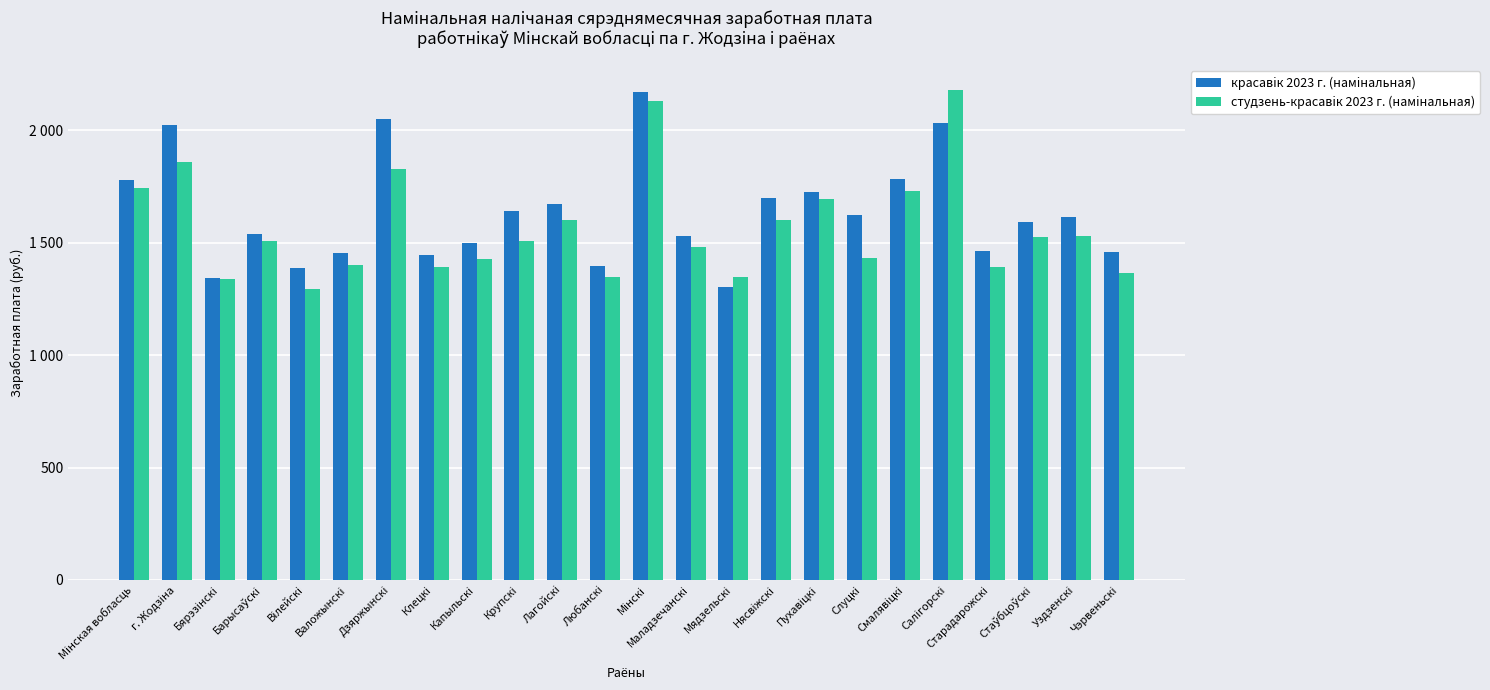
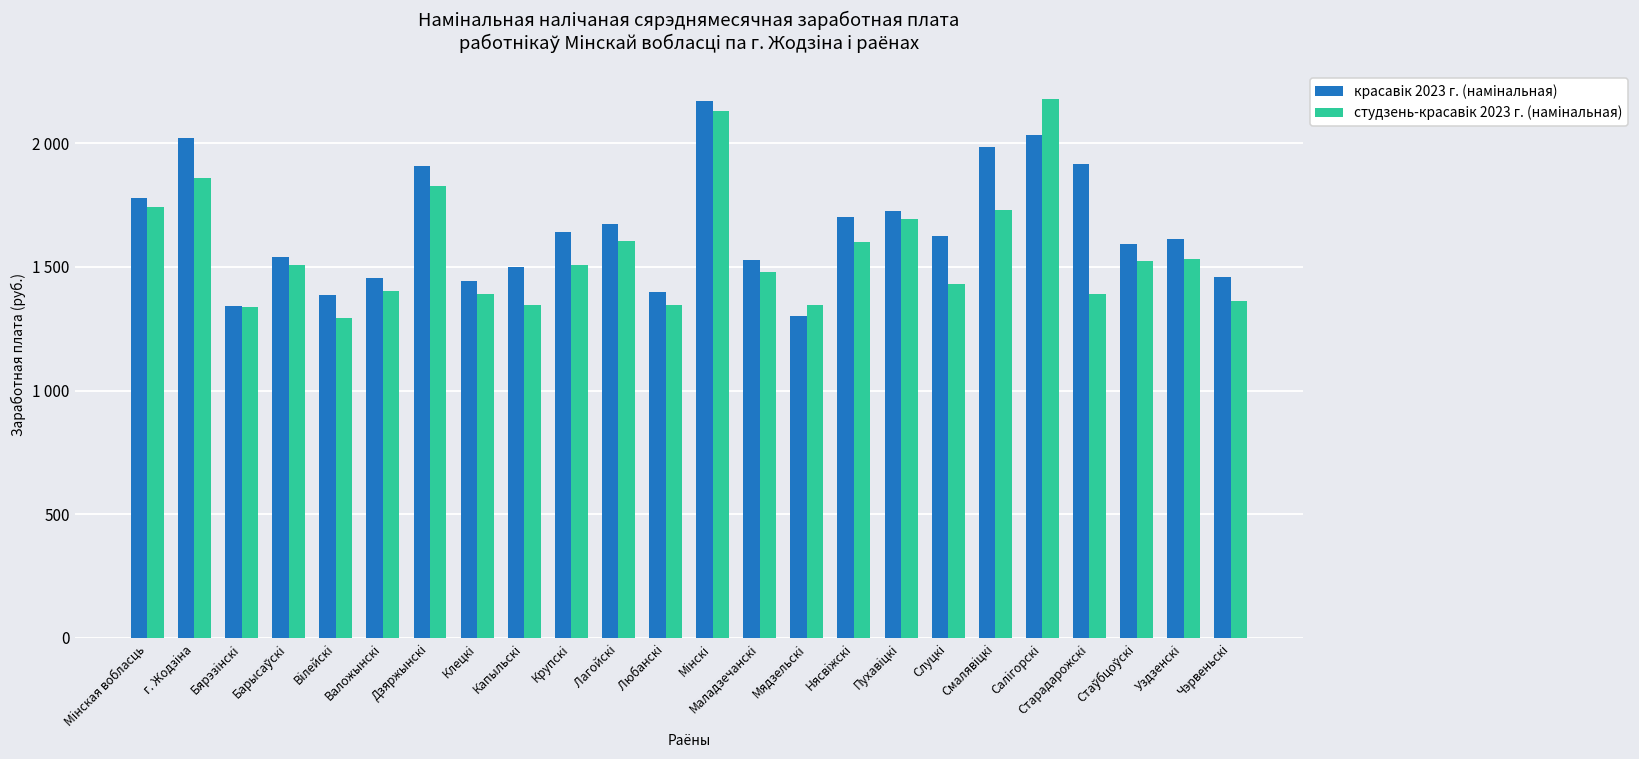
  {
    "красавiк 2023 г. (намiнальная)": {
      "Мiнская вобласць": 1780,
      "г. Жодзiна": 2020,
      "Бярэзiнскi": 1340,
      "Барысаўскi": 1540,
      "Вiлейскi": 1390,
      "Валожынскi": 1460,
-     "Дзяржынскi": 2050,
+     "Дзяржынскi": 1910,
      "Клецкi": 1440,
      "Капыльскi": 1500,
      "Крупскi": 1640,
      "Лагойскi": 1670,
      "Любанскi": 1400,
      "Мiнскi": 2170,
      "Маладзечанскi": 1530,
      "Мядзельскi": 1300,
      "Нясвiжскi": 1700,
      "Пухавiцкi": 1730,
      "Слуцкi": 1620,
-     "Смалявiцкi": 1780,
+     "Смалявiцкi": 1990,
      "Салiгорскi": 2030,
-     "Старадарожскi": 1460,
+     "Старадарожскi": 1920,
      "Стаўбцоўскi": 1590,
      "Уздзенскi": 1610,
      "Чэрвеньскi": 1460
    },
    "студзень-красавiк 2023 г. (намiнальная)": {
      "Мiнская вобласць": 1740,
      "г. Жодзiна": 1860,
      "Бярэзiнскi": 1340,
      "Барысаўскi": 1510,
      "Вiлейскi": 1290,
      "Валожынскi": 1400,
      "Дзяржынскi": 1830,
      "Клецкi": 1390,
-     "Капыльскi": 1430,
+     "Капыльскi": 1350,
      "Крупскi": 1510,
      "Лагойскi": 1600,
      "Любанскi": 1350,
      "Мiнскi": 2130,
      "Маладзечанскi": 1480,
      "Мядзельскi": 1350,
      "Нясвiжскi": 1600,
      "Пухавiцкi": 1690,
      "Слуцкi": 1430,
      "Смалявiцкi": 1730,
      "Салiгорскi": 2180,
      "Старадарожскi": 1390,
      "Стаўбцоўскi": 1530,
      "Уздзенскi": 1530,
      "Чэрвеньскi": 1360
    }
  }
